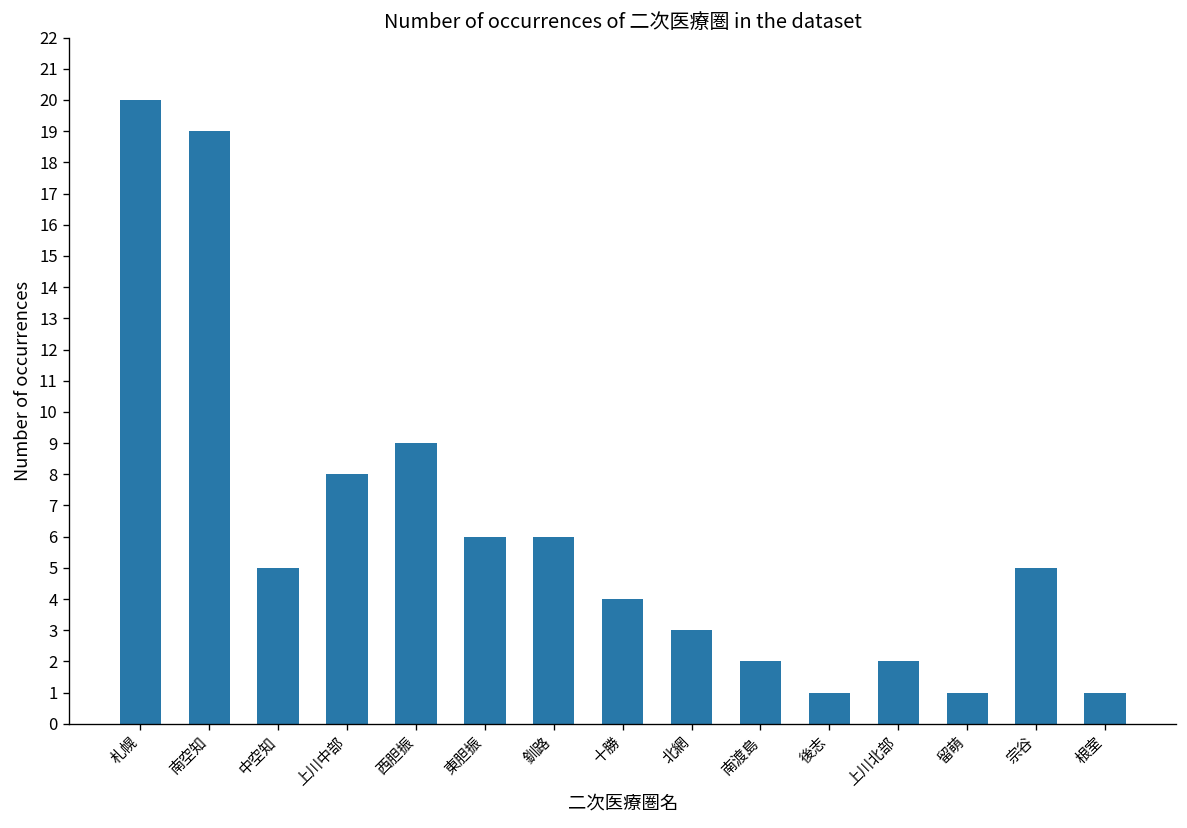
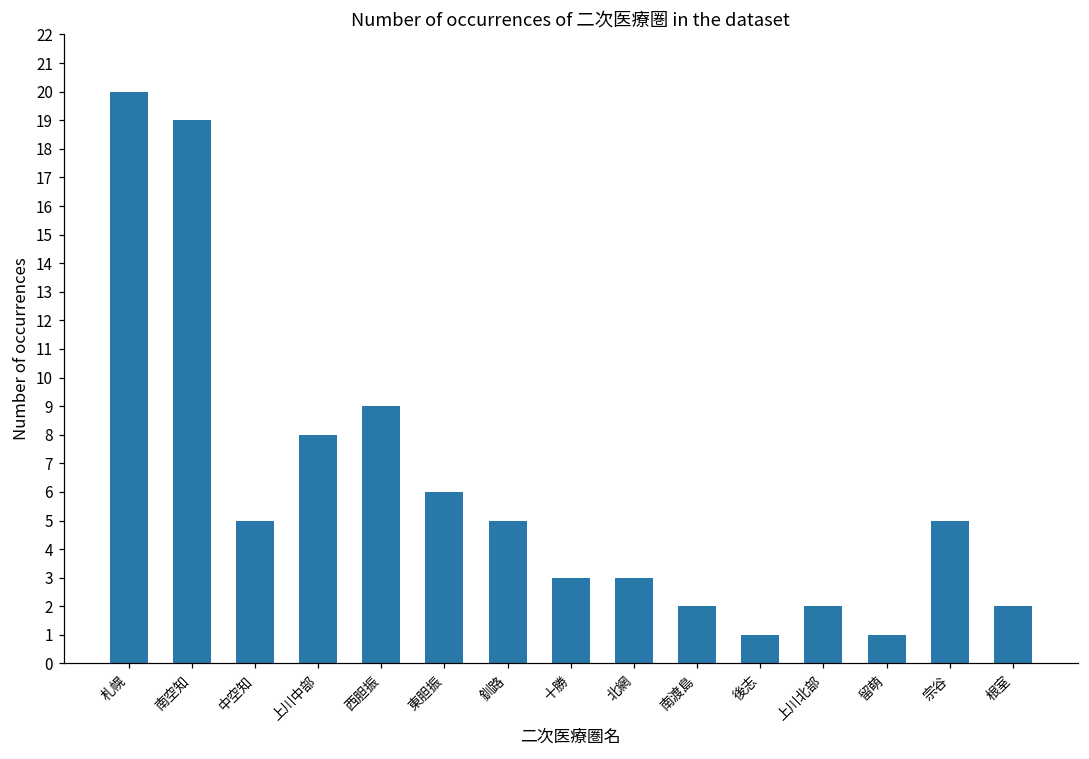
  {
    "札幌": 20,
    "南空知": 19,
    "中空知": 5,
    "上川中部": 8,
    "西胆振": 9,
    "東胆振": 6,
-   "釧路": 6,
-   "十勝": 4,
+   "釧路": 5,
+   "十勝": 3,
    "北網": 3,
    "南渡島": 2,
    "後志": 1,
    "上川北部": 2,
    "留萌": 1,
    "宗谷": 5,
-   "根室": 1
+   "根室": 2
  }
